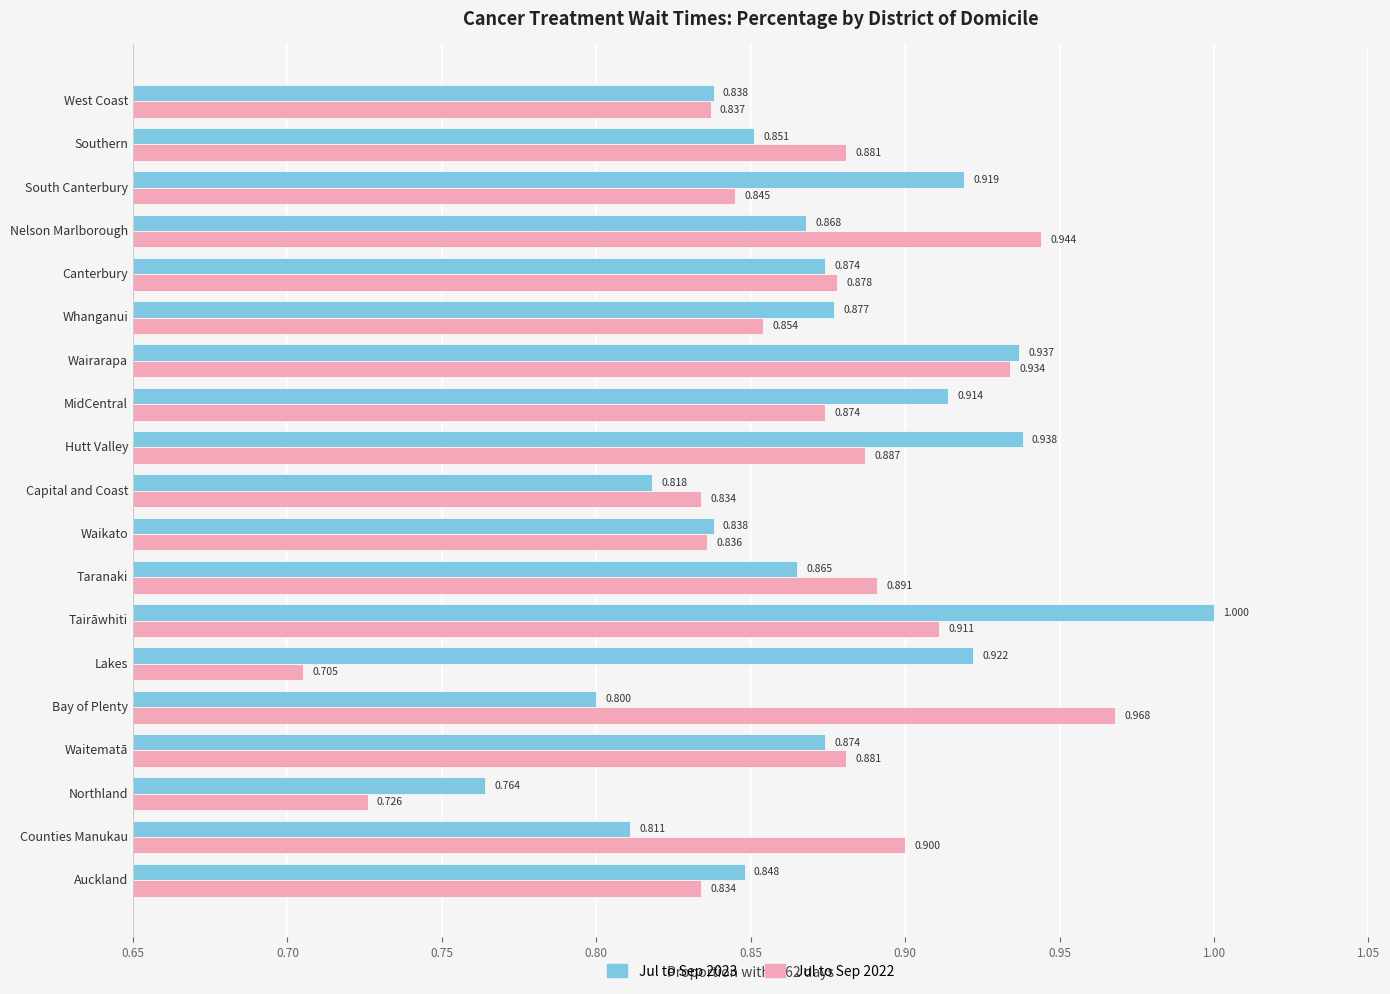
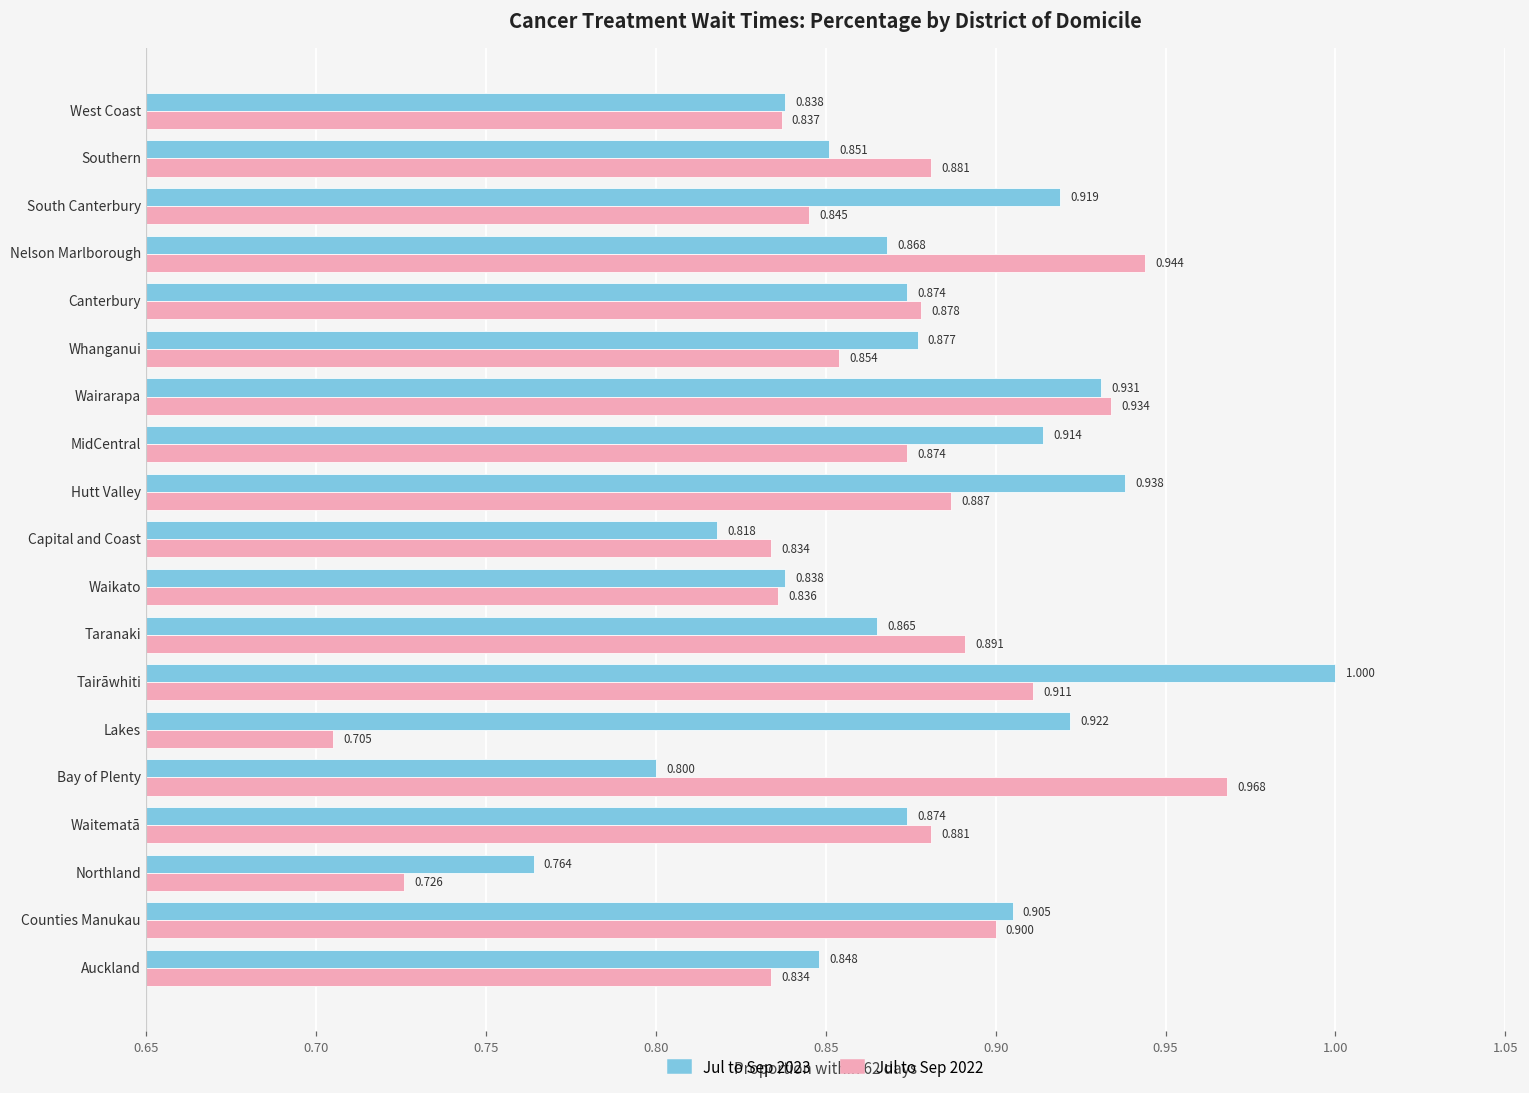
  {
    "Jul to Sep 2023": {
      "West Coast": 0.838,
      "Southern": 0.851,
      "South Canterbury": 0.919,
      "Nelson Marlborough": 0.868,
      "Canterbury": 0.874,
      "Whanganui": 0.877,
-     "Wairarapa": 0.937,
+     "Wairarapa": 0.931,
      "MidCentral": 0.914,
      "Hutt Valley": 0.938,
      "Capital and Coast": 0.818,
      "Waikato": 0.838,
      "Taranaki": 0.865,
      "Tairāwhiti": 1.000,
      "Lakes": 0.922,
      "Bay of Plenty": 0.800,
      "Waitematā": 0.874,
      "Northland": 0.764,
-     "Counties Manukau": 0.811,
+     "Counties Manukau": 0.905,
      "Auckland": 0.848
    },
    "Jul to Sep 2022": {
      "West Coast": 0.837,
      "Southern": 0.881,
      "South Canterbury": 0.845,
      "Nelson Marlborough": 0.944,
      "Canterbury": 0.878,
      "Whanganui": 0.854,
      "Wairarapa": 0.934,
      "MidCentral": 0.874,
      "Hutt Valley": 0.887,
      "Capital and Coast": 0.834,
      "Waikato": 0.836,
      "Taranaki": 0.891,
      "Tairāwhiti": 0.911,
      "Lakes": 0.705,
      "Bay of Plenty": 0.968,
      "Waitematā": 0.881,
      "Northland": 0.726,
      "Counties Manukau": 0.900,
      "Auckland": 0.834
    }
  }
